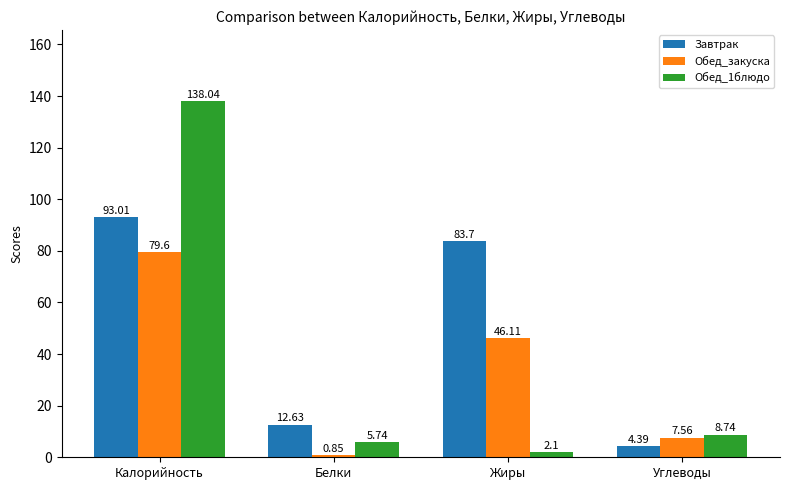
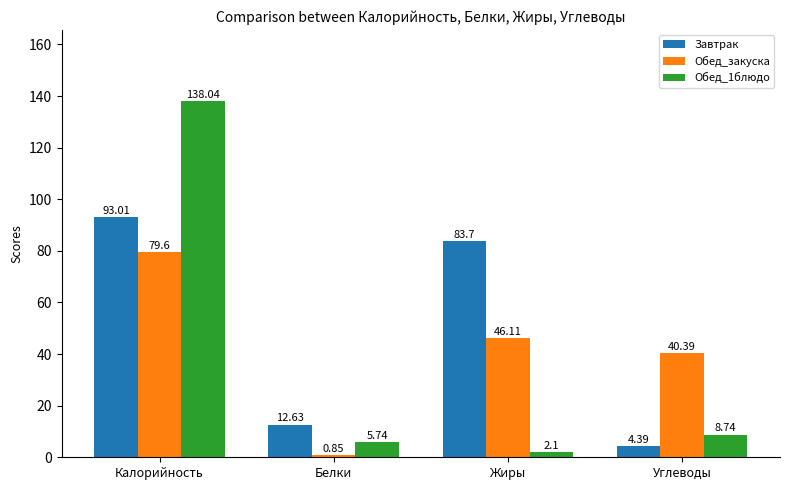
  {
    "Завтрак": {
      "Калорийность": 93.01,
      "Белки": 12.63,
      "Жиры": 83.7,
      "Углеводы": 4.39
    },
    "Обед_закуска": {
      "Калорийность": 79.6,
      "Белки": 0.85,
      "Жиры": 46.11,
-     "Углеводы": 7.56
+     "Углеводы": 40.39
    },
    "Обед_1блюдо": {
      "Калорийность": 138.04,
      "Белки": 5.74,
      "Жиры": 2.1,
      "Углеводы": 8.74
    }
  }
